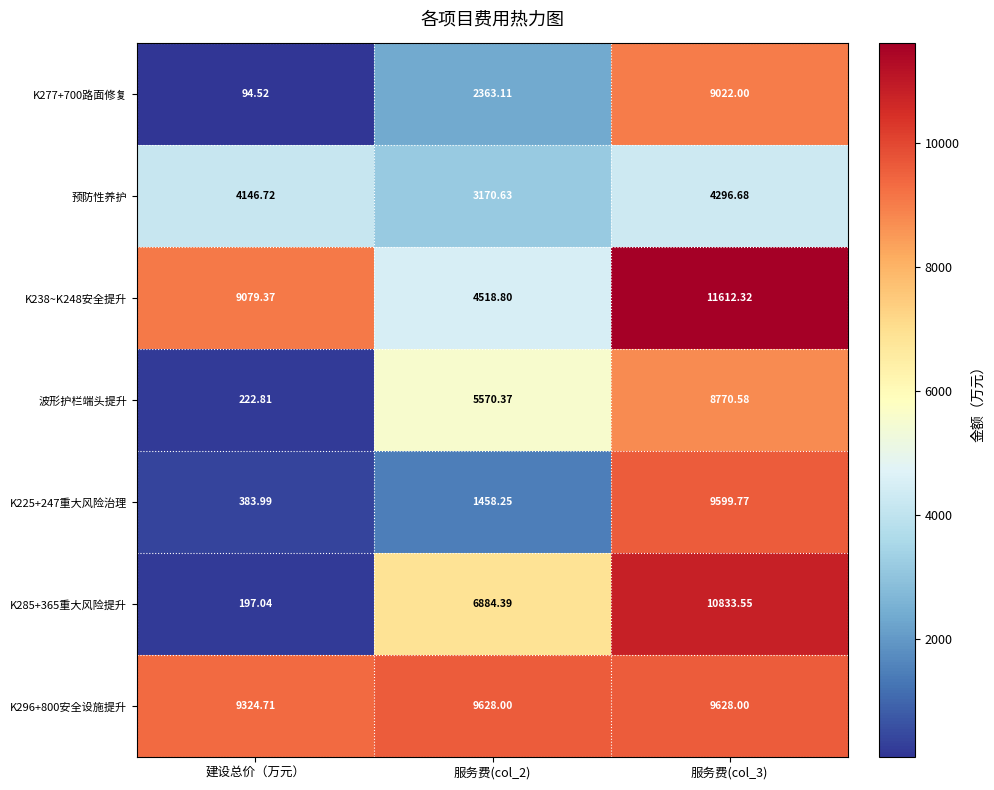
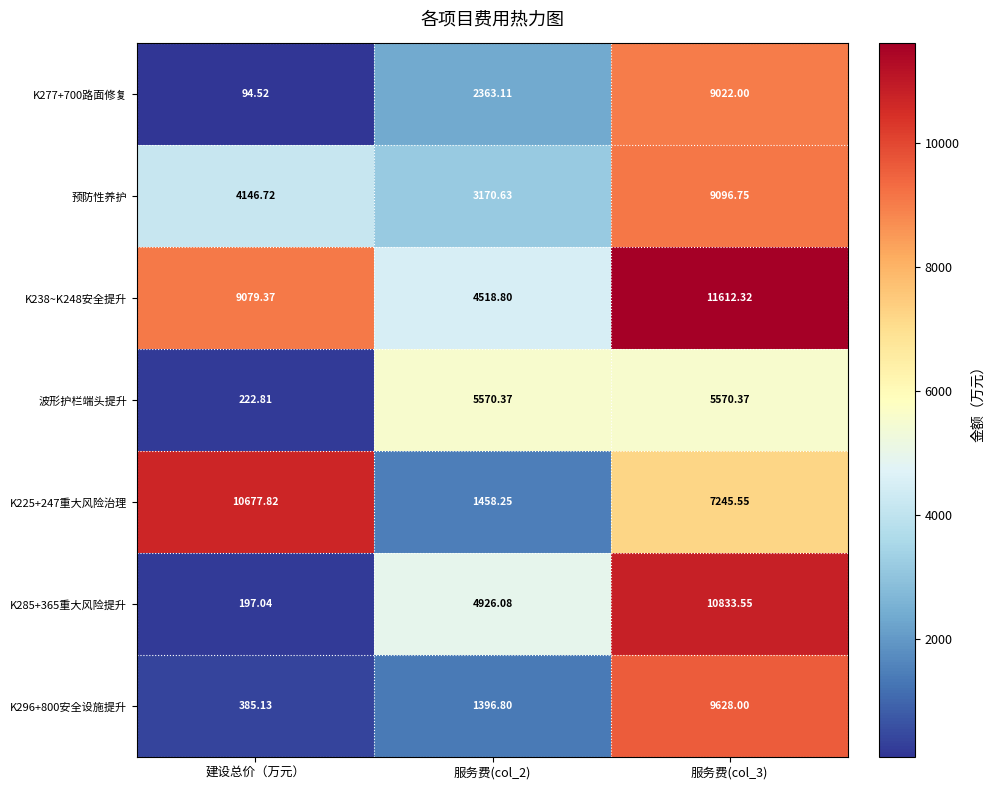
  {
    "K277+700路面修复": {
      "建设总价（万元）": 94.52,
      "服务费(col_2)": 2363.11,
      "服务费(col_3)": 9022.00
    },
    "预防性养护": {
      "建设总价（万元）": 4146.72,
      "服务费(col_2)": 3170.63,
-     "服务费(col_3)": 4296.68
+     "服务费(col_3)": 9096.75
    },
    "K238~K248安全提升": {
      "建设总价（万元）": 9079.37,
      "服务费(col_2)": 4518.80,
      "服务费(col_3)": 11612.32
    },
    "波形护栏端头提升": {
      "建设总价（万元）": 222.81,
      "服务费(col_2)": 5570.37,
-     "服务费(col_3)": 8770.58
+     "服务费(col_3)": 5570.37
    },
    "K225+247重大风险治理": {
-     "建设总价（万元）": 383.99,
+     "建设总价（万元）": 10677.82,
      "服务费(col_2)": 1458.25,
-     "服务费(col_3)": 9599.77
+     "服务费(col_3)": 7245.55
    },
    "K285+365重大风险提升": {
      "建设总价（万元）": 197.04,
-     "服务费(col_2)": 6884.39,
+     "服务费(col_2)": 4926.08,
      "服务费(col_3)": 10833.55
    },
    "K296+800安全设施提升": {
-     "建设总价（万元）": 9324.71,
-     "服务费(col_2)": 9628.00,
+     "建设总价（万元）": 385.13,
+     "服务费(col_2)": 1396.80,
      "服务费(col_3)": 9628.00
    }
  }
